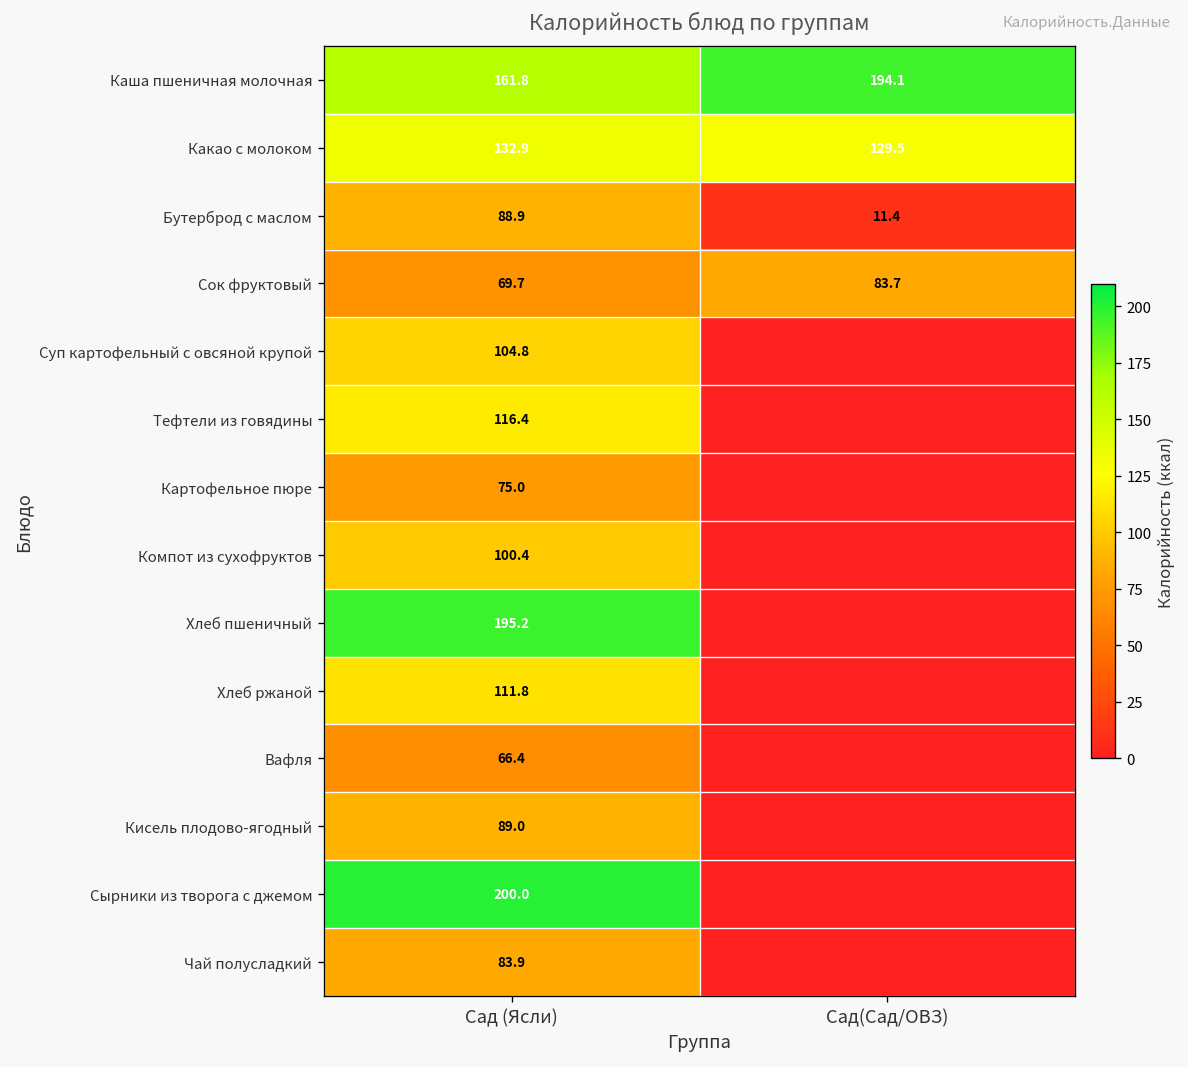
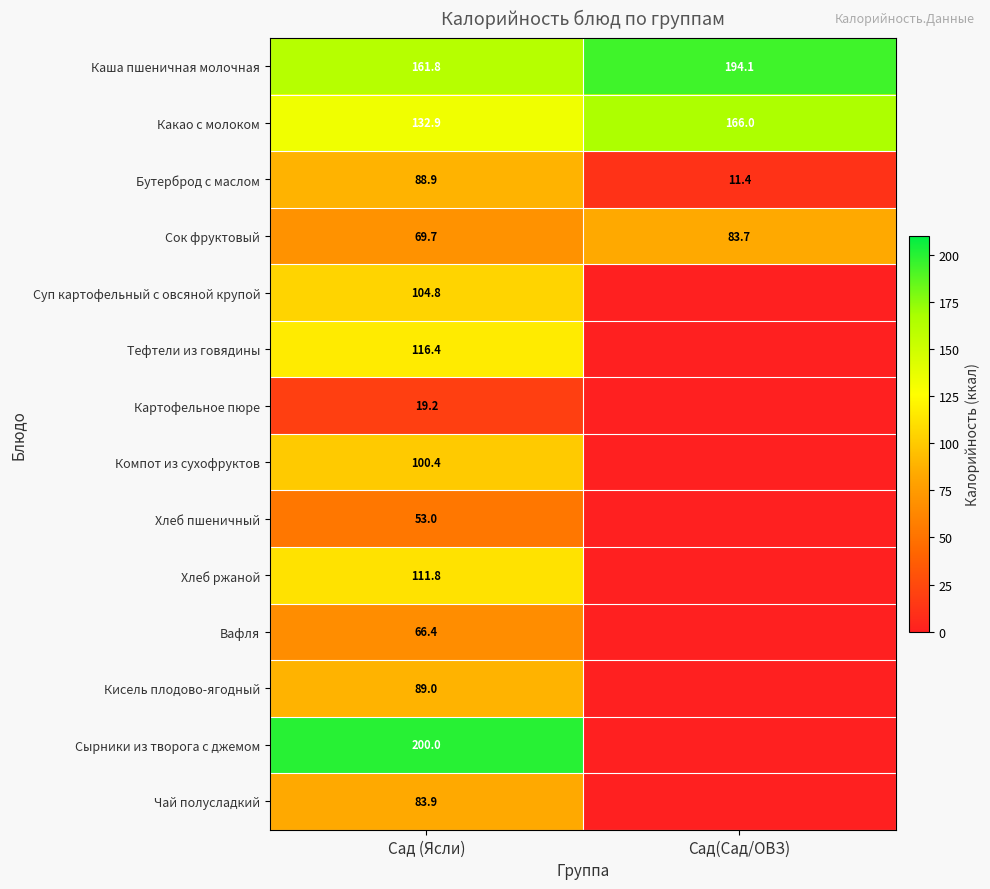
  {
    "Каша пшеничная молочная": {
      "Сад (Ясли)": 161.8,
      "Сад(Сад/ОВЗ)": 194.1
    },
    "Какао с молоком": {
      "Сад (Ясли)": 132.9,
-     "Сад(Сад/ОВЗ)": 129.5
+     "Сад(Сад/ОВЗ)": 166.0
    },
    "Бутерброд с маслом": {
      "Сад (Ясли)": 88.9,
      "Сад(Сад/ОВЗ)": 11.4
    },
    "Сок фруктовый": {
      "Сад (Ясли)": 69.7,
      "Сад(Сад/ОВЗ)": 83.7
    },
    "Суп картофельный с овсяной крупой": {
      "Сад (Ясли)": 104.8
    },
    "Тефтели из говядины": {
      "Сад (Ясли)": 116.4
    },
    "Картофельное пюре": {
-     "Сад (Ясли)": 75.0
+     "Сад (Ясли)": 19.2
    },
    "Компот из сухофруктов": {
      "Сад (Ясли)": 100.4
    },
    "Хлеб пшеничный": {
-     "Сад (Ясли)": 195.2
+     "Сад (Ясли)": 53.0
    },
    "Хлеб ржаной": {
      "Сад (Ясли)": 111.8
    },
    "Вафля": {
      "Сад (Ясли)": 66.4
    },
    "Кисель плодово-ягодный": {
      "Сад (Ясли)": 89.0
    },
    "Сырники из творога с джемом": {
      "Сад (Ясли)": 200.0
    },
    "Чай полусладкий": {
      "Сад (Ясли)": 83.9
    }
  }
